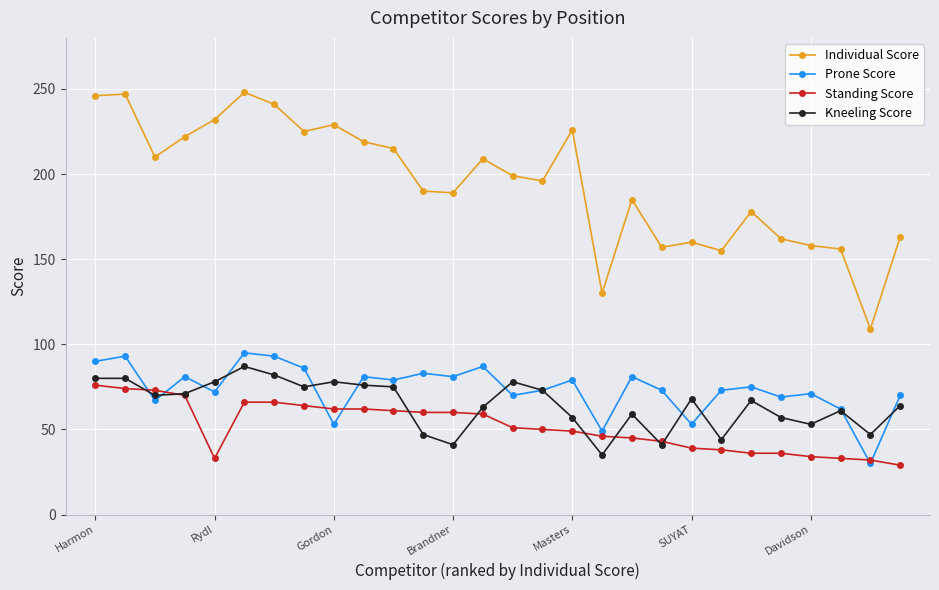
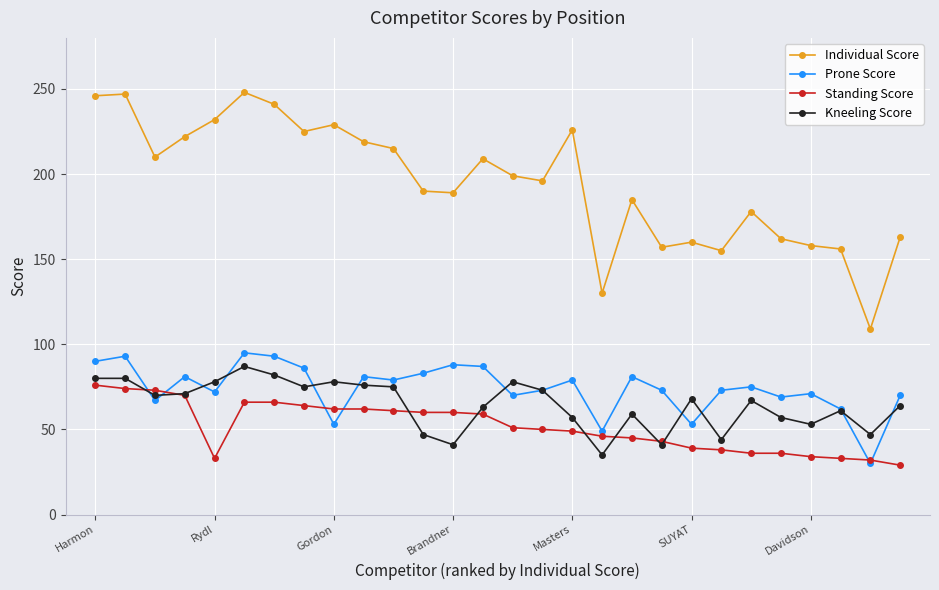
  {
    "Individual Score": {
      "Harmon": 246,
      "Rydl": 232,
      "Gordon": 229,
      "Brandner": 189,
      "Masters": 226,
      "SUYAT": 160,
      "Davidson": 158
    },
    "Prone Score": {
      "Harmon": 90,
      "Rydl": 72,
      "Gordon": 53,
-     "Brandner": 81,
+     "Brandner": 88,
      "Masters": 79,
      "SUYAT": 53,
      "Davidson": 71
    },
    "Standing Score": {
      "Harmon": 76,
      "Rydl": 33,
      "Gordon": 62,
      "Brandner": 60,
      "Masters": 49,
      "SUYAT": 39,
      "Davidson": 34
    },
    "Kneeling Score": {
      "Harmon": 80,
      "Rydl": 78,
      "Gordon": 78,
      "Brandner": 41,
      "Masters": 57,
      "SUYAT": 68,
      "Davidson": 53
    }
  }
